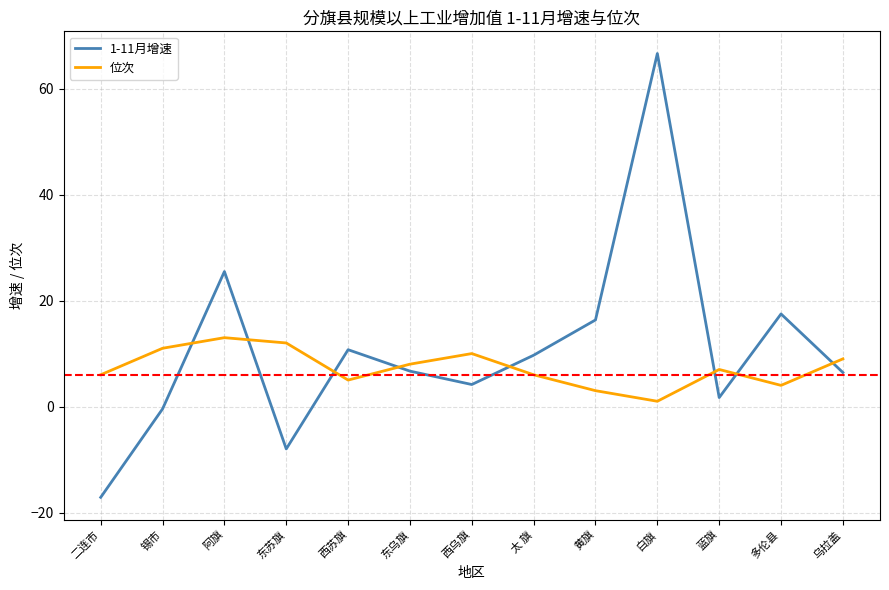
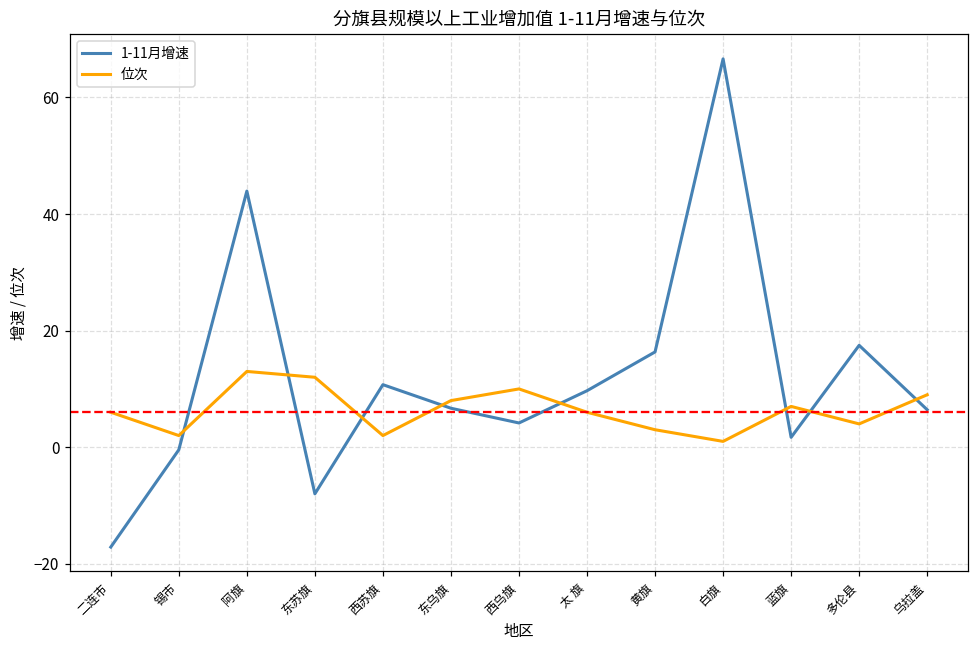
  {
    "1-11月增速": {
      "二连市": -17,
      "锡市": 0,
-     "阿旗": 25,
+     "阿旗": 44,
      "东苏旗": -8,
      "西苏旗": 11,
      "东乌旗": 7,
      "西乌旗": 4,
      "太 旗": 10,
      "黄旗": 16,
      "白旗": 67,
      "蓝旗": 2,
      "多伦县": 17,
      "乌拉盖": 6
    },
    "位次": {
      "二连市": 6,
-     "锡市": 11,
+     "锡市": 2,
      "阿旗": 13,
      "东苏旗": 12,
-     "西苏旗": 5,
+     "西苏旗": 2,
      "东乌旗": 8,
      "西乌旗": 10,
      "太 旗": 6,
      "黄旗": 3,
      "白旗": 1,
      "蓝旗": 7,
      "多伦县": 4,
      "乌拉盖": 9
    }
  }
